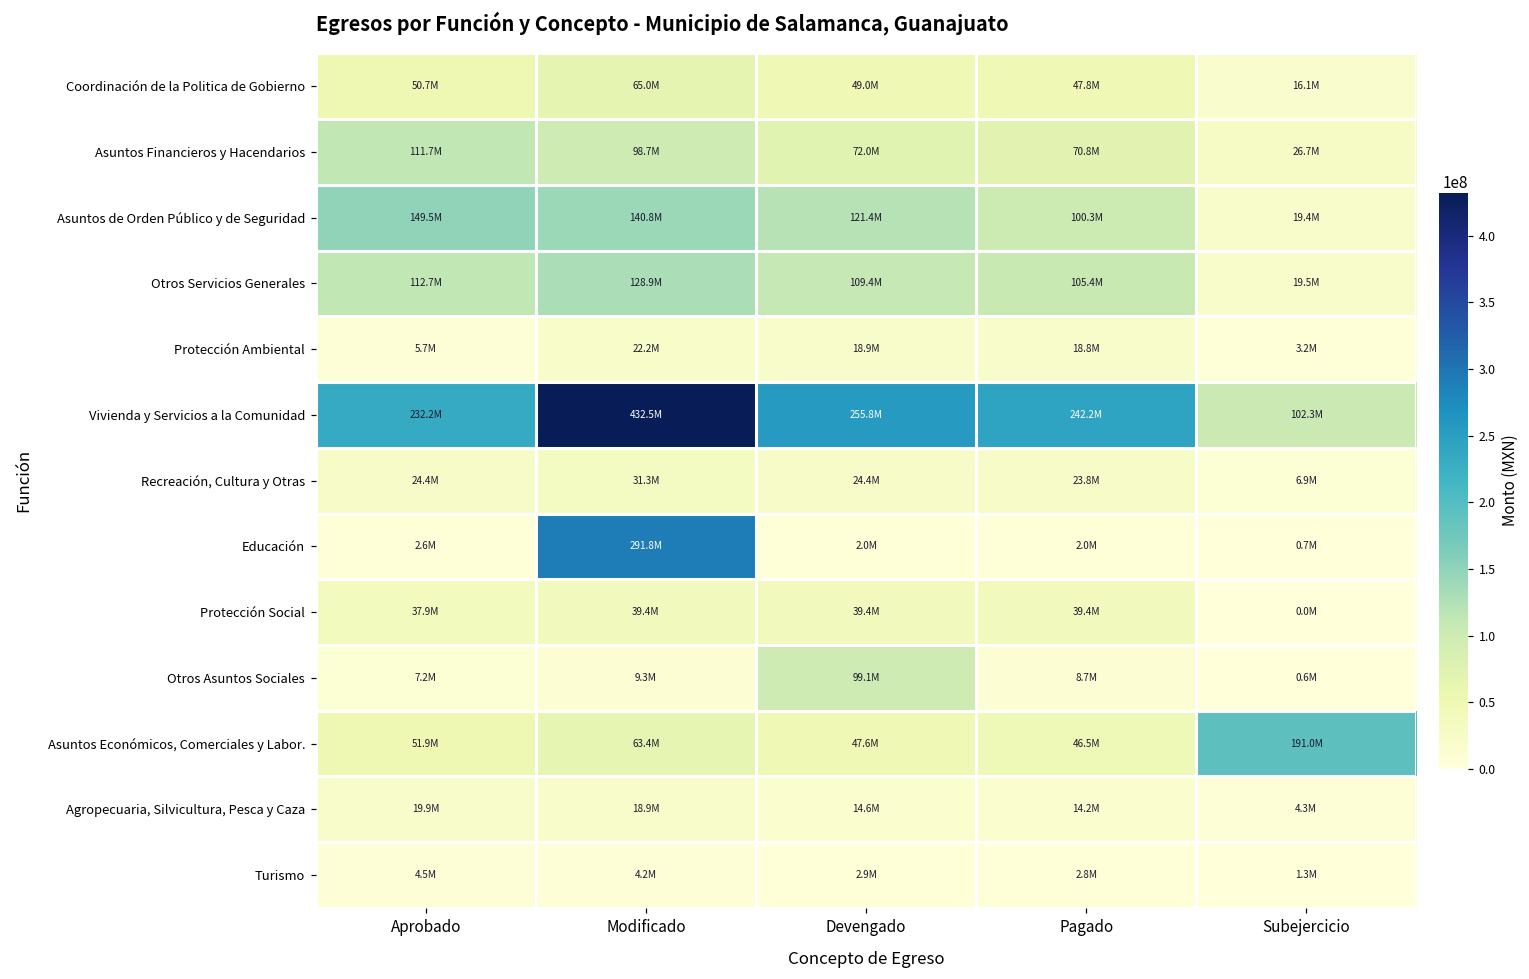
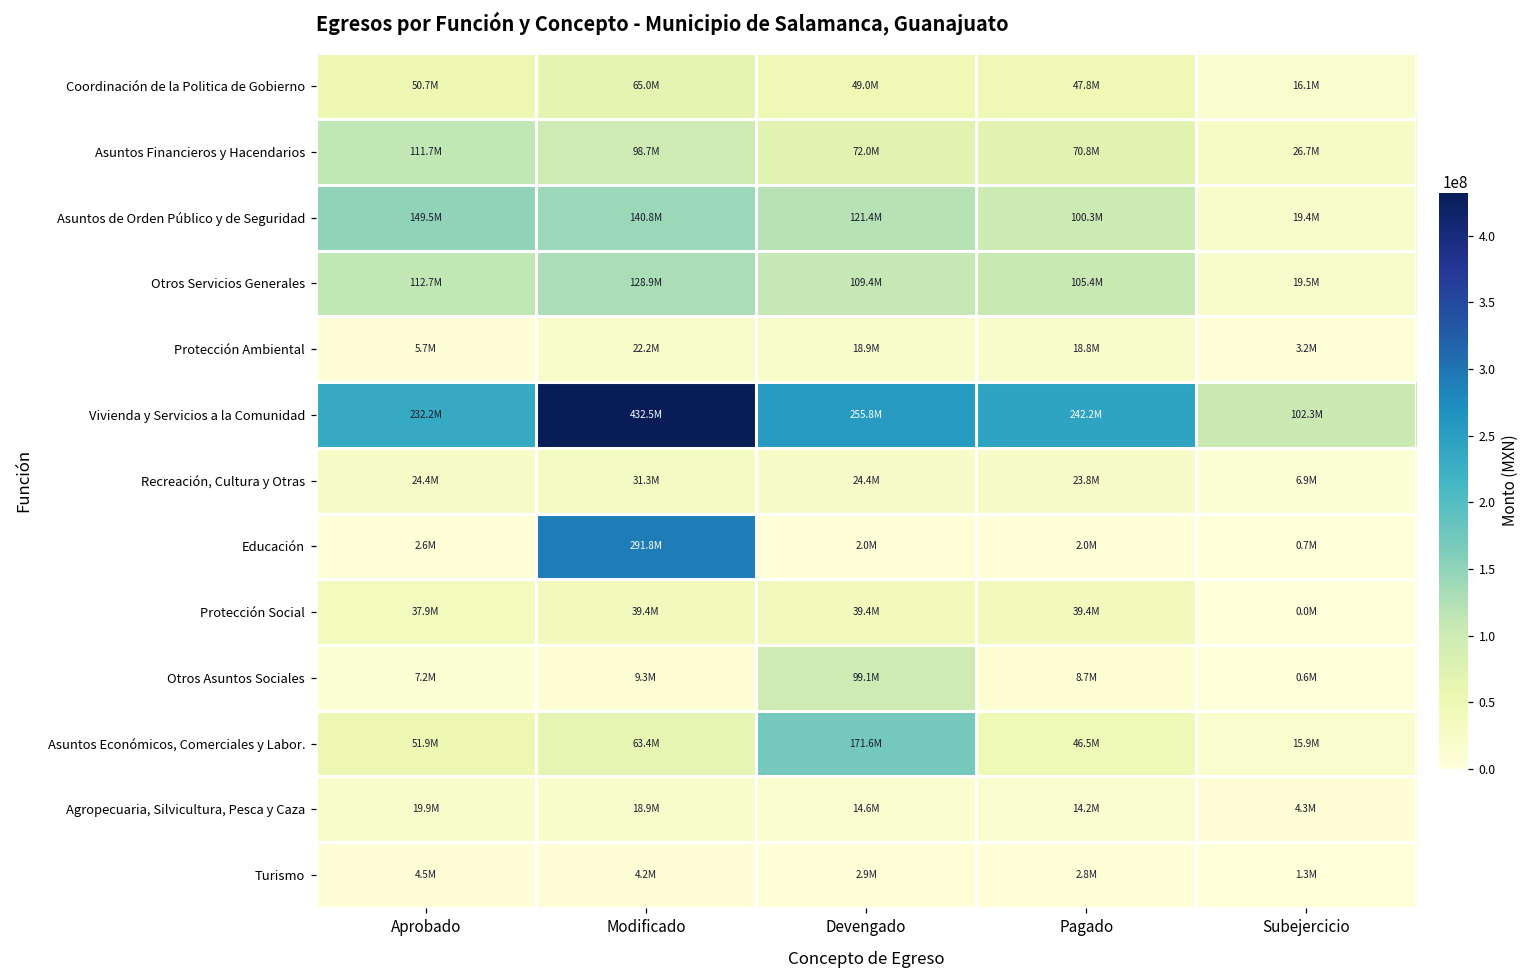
  {
    "Coordinación de la Politica de Gobierno": {
      "Aprobado": "50.7M",
      "Modificado": "65.0M",
      "Devengado": "49.0M",
      "Pagado": "47.8M",
      "Subejercicio": "16.1M"
    },
    "Asuntos Financieros y Hacendarios": {
      "Aprobado": "111.7M",
      "Modificado": "98.7M",
      "Devengado": "72.0M",
      "Pagado": "70.8M",
      "Subejercicio": "26.7M"
    },
    "Asuntos de Orden Público y de Seguridad": {
      "Aprobado": "149.5M",
      "Modificado": "140.8M",
      "Devengado": "121.4M",
      "Pagado": "100.3M",
      "Subejercicio": "19.4M"
    },
    "Otros Servicios Generales": {
      "Aprobado": "112.7M",
      "Modificado": "128.9M",
      "Devengado": "109.4M",
      "Pagado": "105.4M",
      "Subejercicio": "19.5M"
    },
    "Protección Ambiental": {
      "Aprobado": "5.7M",
      "Modificado": "22.2M",
      "Devengado": "18.9M",
      "Pagado": "18.8M",
      "Subejercicio": "3.2M"
    },
    "Vivienda y Servicios a la Comunidad": {
      "Aprobado": "232.2M",
      "Modificado": "432.5M",
      "Devengado": "255.8M",
      "Pagado": "242.2M",
      "Subejercicio": "102.3M"
    },
    "Recreación, Cultura y Otras": {
      "Aprobado": "24.4M",
      "Modificado": "31.3M",
      "Devengado": "24.4M",
      "Pagado": "23.8M",
      "Subejercicio": "6.9M"
    },
    "Educación": {
      "Aprobado": "2.6M",
      "Modificado": "291.8M",
      "Devengado": "2.0M",
      "Pagado": "2.0M",
      "Subejercicio": "0.7M"
    },
    "Protección Social": {
      "Aprobado": "37.9M",
      "Modificado": "39.4M",
      "Devengado": "39.4M",
      "Pagado": "39.4M",
      "Subejercicio": "0.0M"
    },
    "Otros Asuntos Sociales": {
      "Aprobado": "7.2M",
      "Modificado": "9.3M",
      "Devengado": "99.1M",
      "Pagado": "8.7M",
      "Subejercicio": "0.6M"
    },
    "Asuntos Económicos, Comerciales y Labor.": {
      "Aprobado": "51.9M",
      "Modificado": "63.4M",
-     "Devengado": "47.6M",
+     "Devengado": "171.6M",
      "Pagado": "46.5M",
-     "Subejercicio": "191.0M"
+     "Subejercicio": "15.9M"
    },
    "Agropecuaria, Silvicultura, Pesca y Caza": {
      "Aprobado": "19.9M",
      "Modificado": "18.9M",
      "Devengado": "14.6M",
      "Pagado": "14.2M",
      "Subejercicio": "4.3M"
    },
    "Turismo": {
      "Aprobado": "4.5M",
      "Modificado": "4.2M",
      "Devengado": "2.9M",
      "Pagado": "2.8M",
      "Subejercicio": "1.3M"
    }
  }
